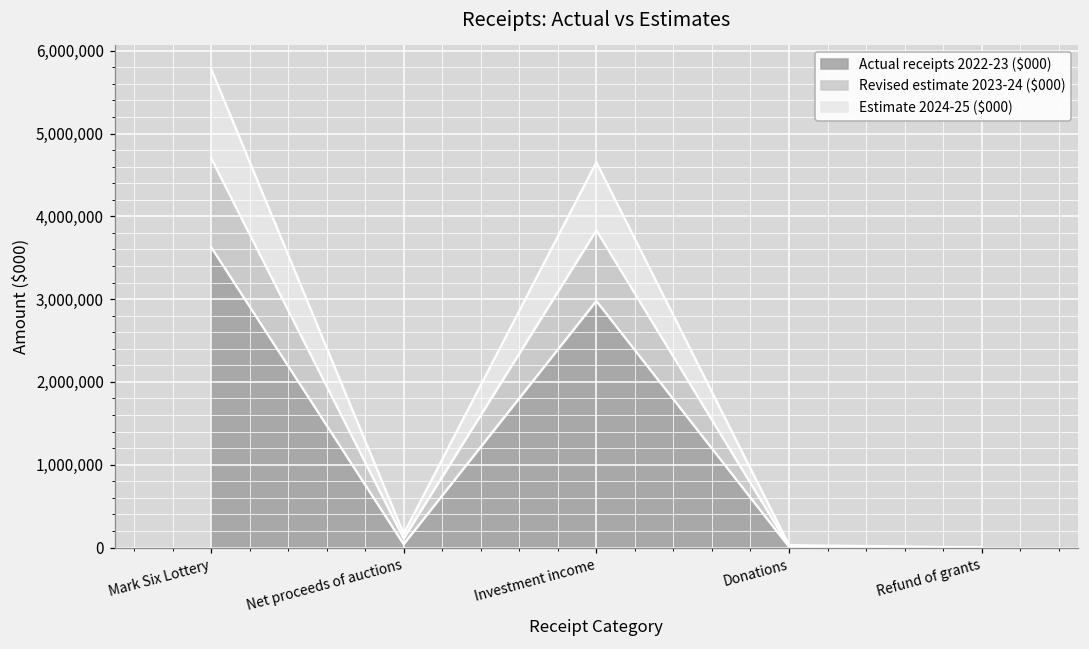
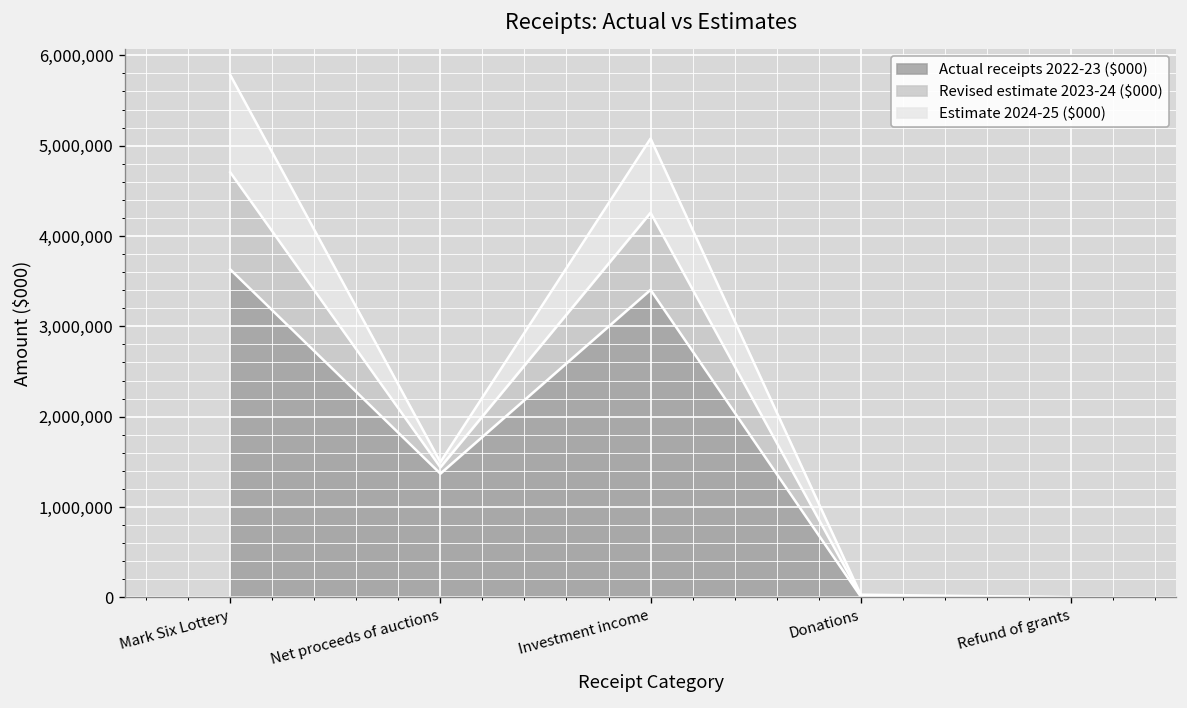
  {
    "Actual receipts 2022-23 ($000)": {
      "Mark Six Lottery": "3,600,000",
-     "Net proceeds of auctions": "0",
-     "Investment income": "3,000,000"
+     "Net proceeds of auctions": "1,400,000",
+     "Investment income": "3,400,000"
    }
  }
